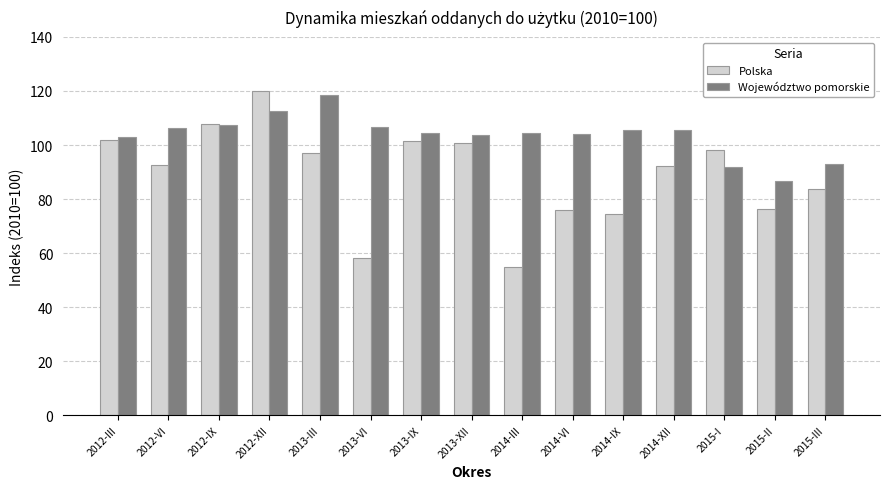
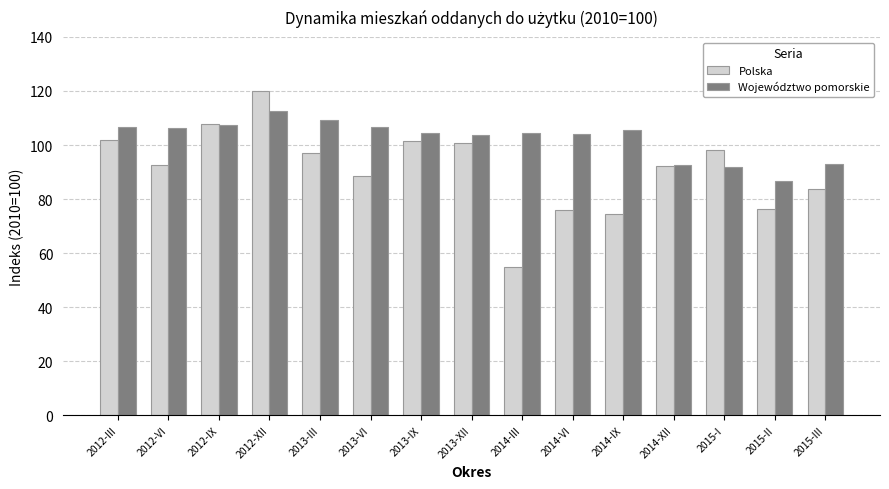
  {
    "Polska": {
      "2012-III": 102,
      "2012-VI": 93,
      "2012-IX": 108,
      "2012-XII": 120,
      "2013-III": 97,
-     "2013-VI": 58,
+     "2013-VI": 88,
      "2013-IX": 101,
      "2013-XII": 101,
      "2014-III": 55,
      "2014-VI": 76,
      "2014-IX": 74,
      "2014-XII": 92,
      "2015-I": 98,
      "2015-II": 76,
      "2015-III": 84
    },
    "Województwo pomorskie": {
-     "2012-III": 103,
+     "2012-III": 107,
      "2012-VI": 106,
      "2012-IX": 107,
      "2012-XII": 113,
-     "2013-III": 119,
+     "2013-III": 109,
      "2013-VI": 107,
      "2013-IX": 105,
      "2013-XII": 104,
      "2014-III": 104,
      "2014-VI": 104,
      "2014-IX": 106,
-     "2014-XII": 105,
+     "2014-XII": 93,
      "2015-I": 92,
      "2015-II": 87,
      "2015-III": 93
    }
  }
